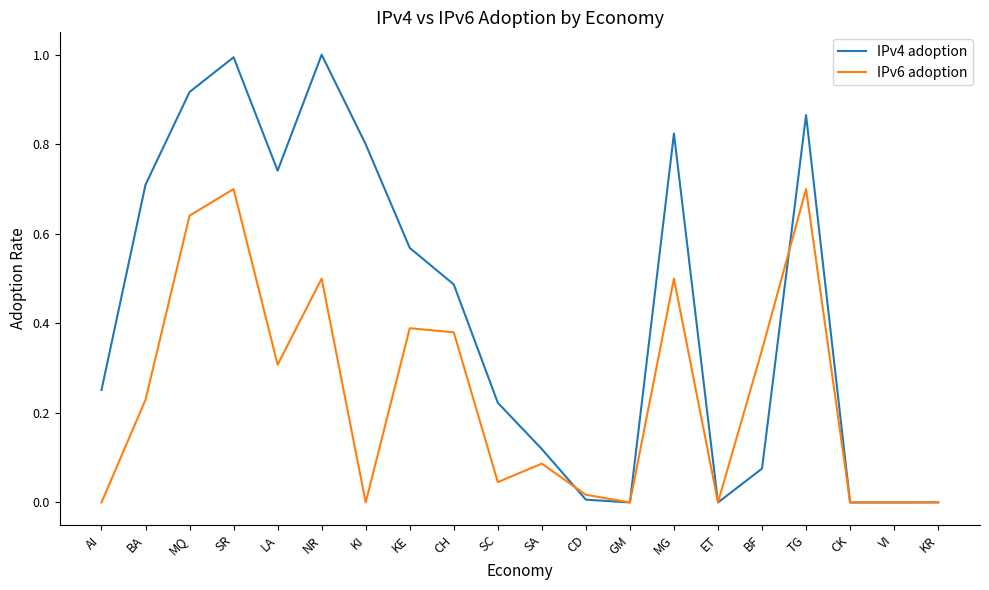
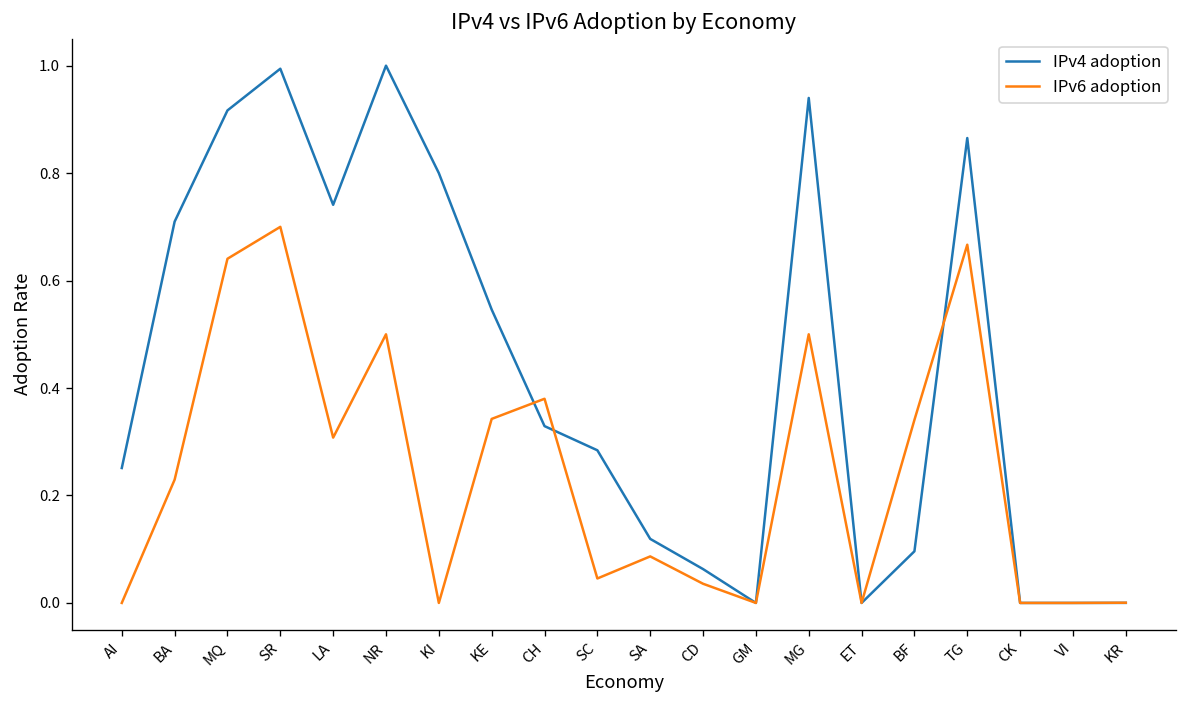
  {
    "IPv4 adoption": {
      "AI": 0.25,
      "BA": 0.71,
      "MQ": 0.92,
      "SR": 0.99,
      "LA": 0.74,
      "NR": 1.00,
      "KI": 0.80,
-     "KE": 0.57,
-     "CH": 0.49,
-     "SC": 0.22,
+     "KE": 0.55,
+     "CH": 0.33,
+     "SC": 0.28,
      "SA": 0.12,
-     "CD": 0.01,
-     "MG": 0.82,
-     "BF": 0.08,
+     "CD": 0.06,
+     "MG": 0.94,
+     "BF": 0.10,
      "TG": 0.87
    },
    "IPv6 adoption": {
      "AI": 0.00,
      "BA": 0.23,
      "MQ": 0.64,
      "SR": 0.70,
      "LA": 0.31,
      "NR": 0.50,
      "KI": 0.00,
-     "KE": 0.39,
+     "KE": 0.34,
      "CH": 0.38,
      "SC": 0.05,
      "SA": 0.09,
-     "CD": 0.02,
+     "CD": 0.04,
      "MG": 0.50,
      "BF": 0.34,
-     "TG": 0.70
+     "TG": 0.67
    }
  }
